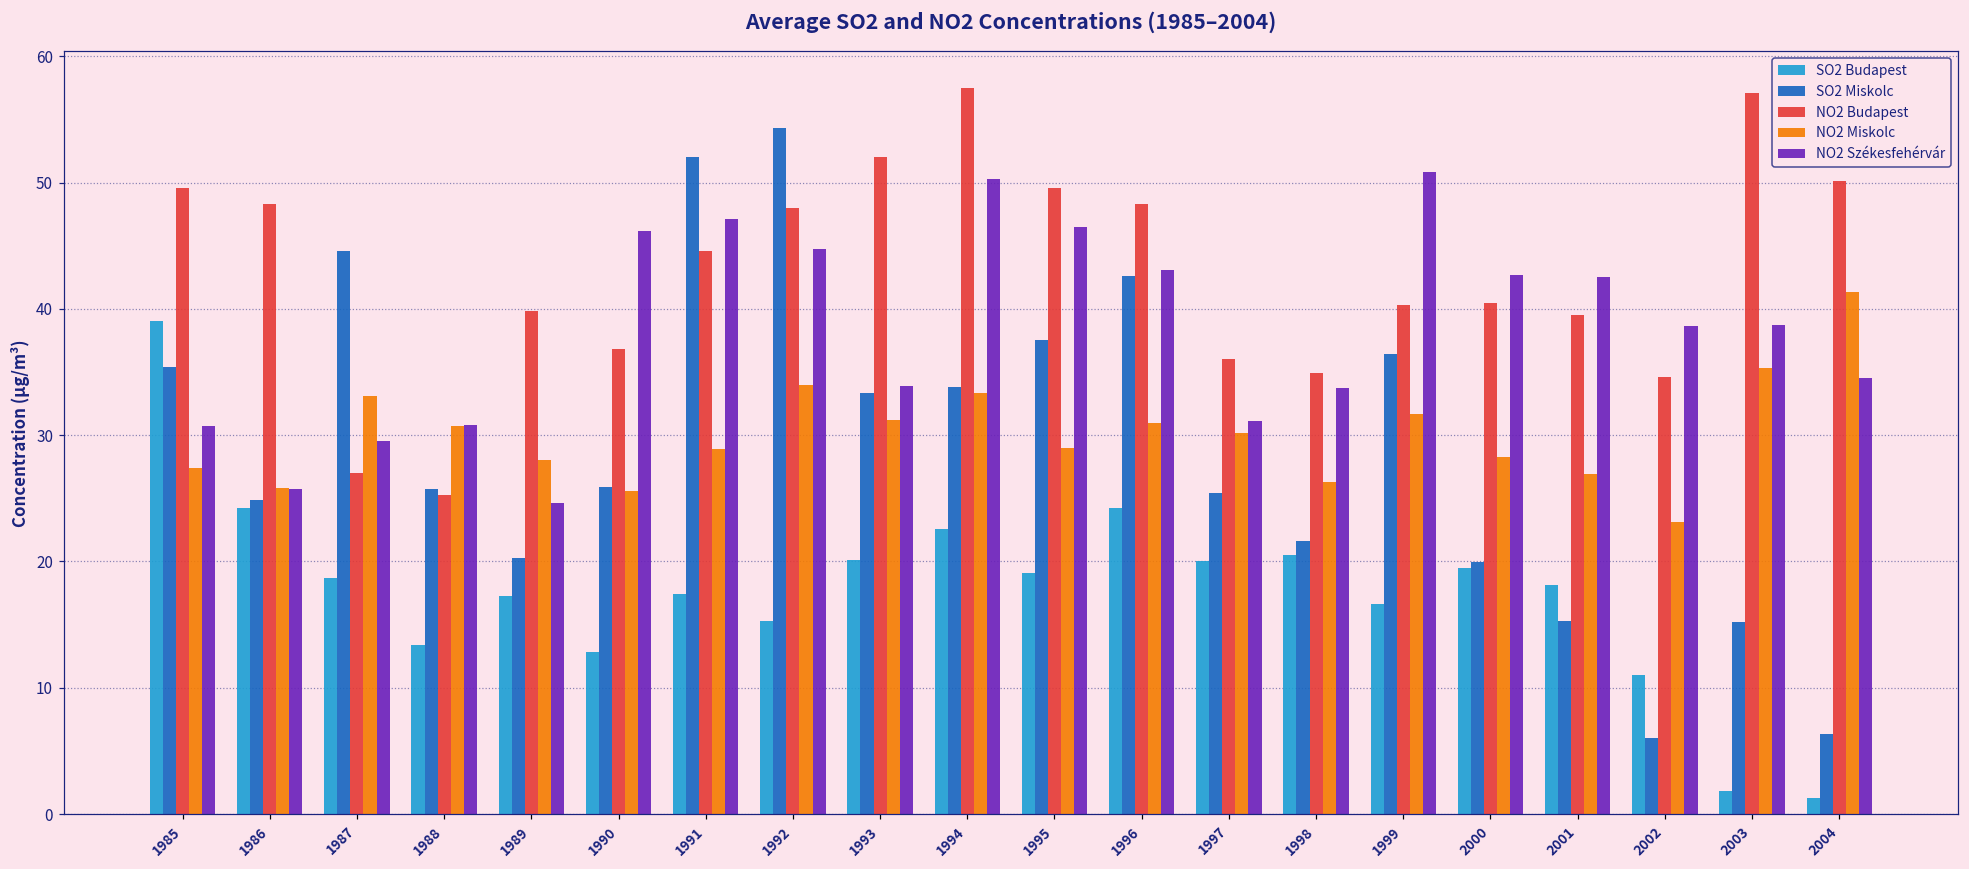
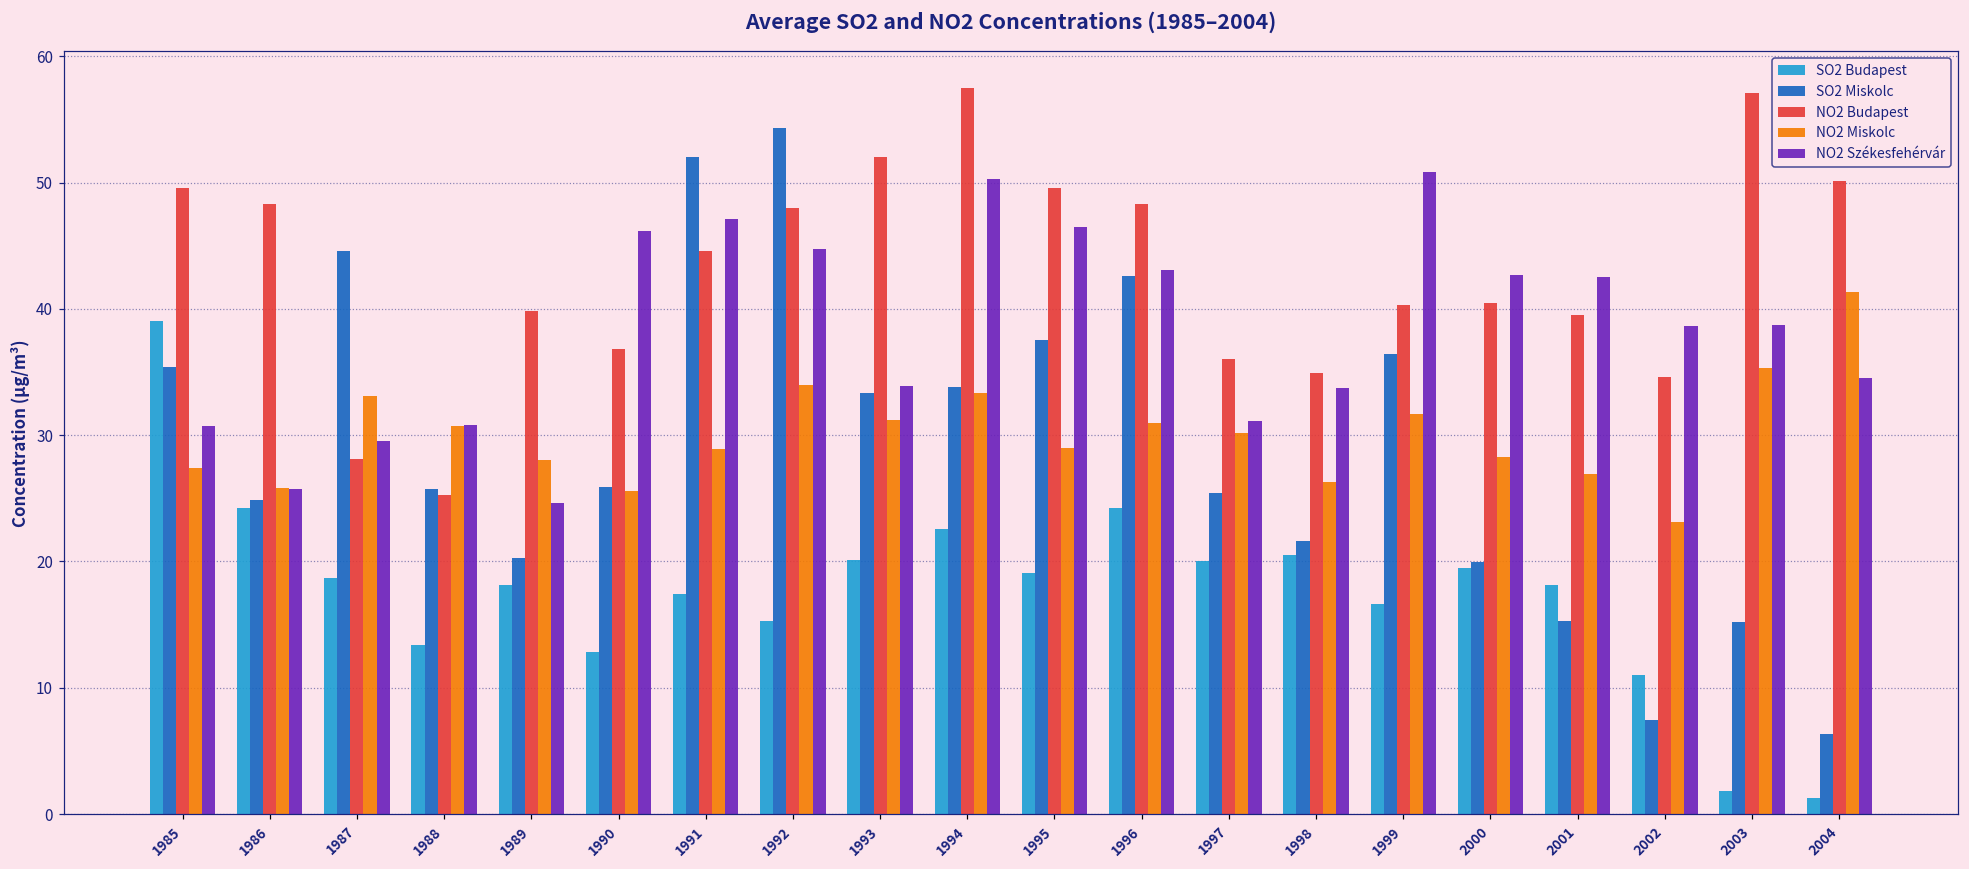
  {
    "SO2 Budapest": {
      "1985": 39.0,
      "1986": 24.2,
      "1987": 18.7,
      "1988": 13.4,
-     "1989": 17.3,
+     "1989": 18.1,
      "1990": 12.8,
      "1991": 17.4,
      "1992": 15.3,
      "1993": 20.1,
      "1994": 22.6,
      "1995": 19.1,
      "1996": 24.2,
      "1997": 20.0,
      "1998": 20.5,
      "1999": 16.6,
      "2000": 19.5,
      "2001": 18.2,
      "2002": 11.0,
      "2003": 1.8,
      "2004": 1.3
    },
    "SO2 Miskolc": {
      "1985": 35.4,
      "1986": 24.9,
      "1987": 44.6,
      "1988": 25.7,
      "1989": 20.3,
      "1990": 25.9,
      "1991": 52.0,
      "1992": 54.3,
      "1993": 33.3,
      "1994": 33.8,
      "1995": 37.5,
      "1996": 42.6,
      "1997": 25.4,
      "1998": 21.6,
      "1999": 36.4,
      "2000": 20.0,
      "2001": 15.3,
-     "2002": 6.0,
+     "2002": 7.4,
      "2003": 15.2,
      "2004": 6.3
    },
    "NO2 Budapest": {
      "1985": 49.6,
      "1986": 48.3,
-     "1987": 27.0,
+     "1987": 28.1,
      "1988": 25.3,
      "1989": 39.8,
      "1990": 36.8,
      "1991": 44.6,
      "1992": 48.0,
      "1993": 52.0,
      "1994": 57.5,
      "1995": 49.6,
      "1996": 48.3,
      "1997": 36.0,
      "1998": 34.9,
      "1999": 40.3,
      "2000": 40.5,
      "2001": 39.5,
      "2002": 34.6,
      "2003": 57.1,
      "2004": 50.1
    },
    "NO2 Miskolc": {
      "1985": 27.4,
      "1986": 25.8,
      "1987": 33.1,
      "1988": 30.7,
      "1989": 28.0,
      "1990": 25.6,
      "1991": 28.9,
      "1992": 34.0,
      "1993": 31.2,
      "1994": 33.3,
      "1995": 29.0,
      "1996": 31.0,
      "1997": 30.2,
      "1998": 26.3,
      "1999": 31.7,
      "2000": 28.3,
      "2001": 26.9,
      "2002": 23.1,
      "2003": 35.3,
      "2004": 41.3
    },
    "NO2 Székesfehérvár": {
      "1985": 30.7,
      "1986": 25.7,
      "1987": 29.5,
      "1988": 30.8,
      "1989": 24.6,
      "1990": 46.2,
      "1991": 47.1,
      "1992": 44.7,
      "1993": 33.9,
      "1994": 50.3,
      "1995": 46.5,
      "1996": 43.1,
      "1997": 31.1,
      "1998": 33.7,
      "1999": 50.8,
      "2000": 42.6,
      "2001": 42.5,
      "2002": 38.6,
      "2003": 38.8,
      "2004": 34.5
    }
  }
